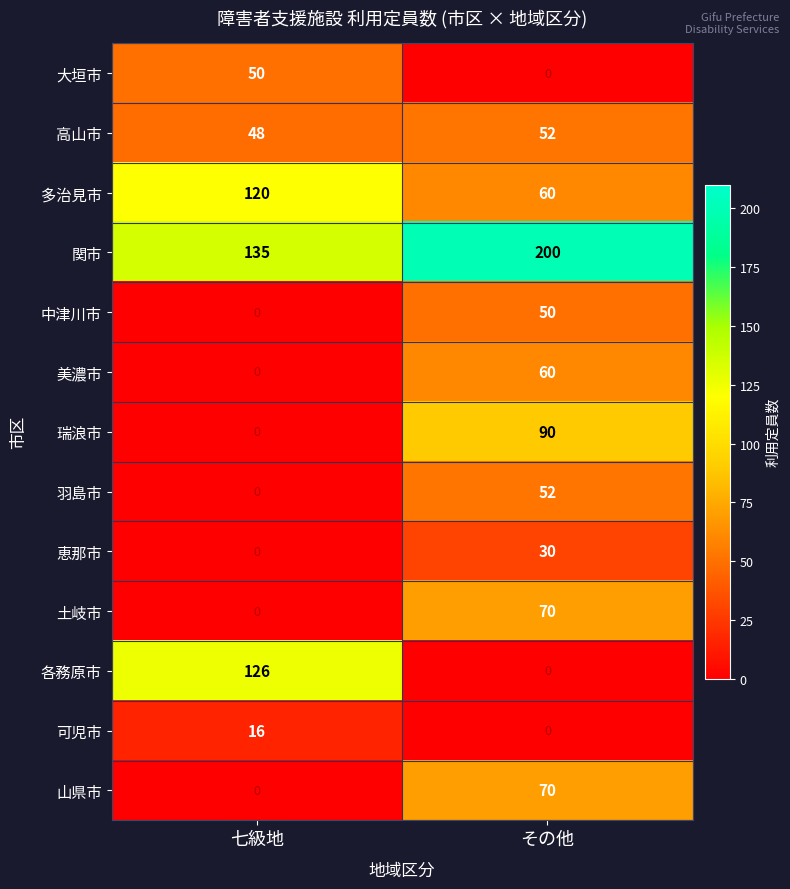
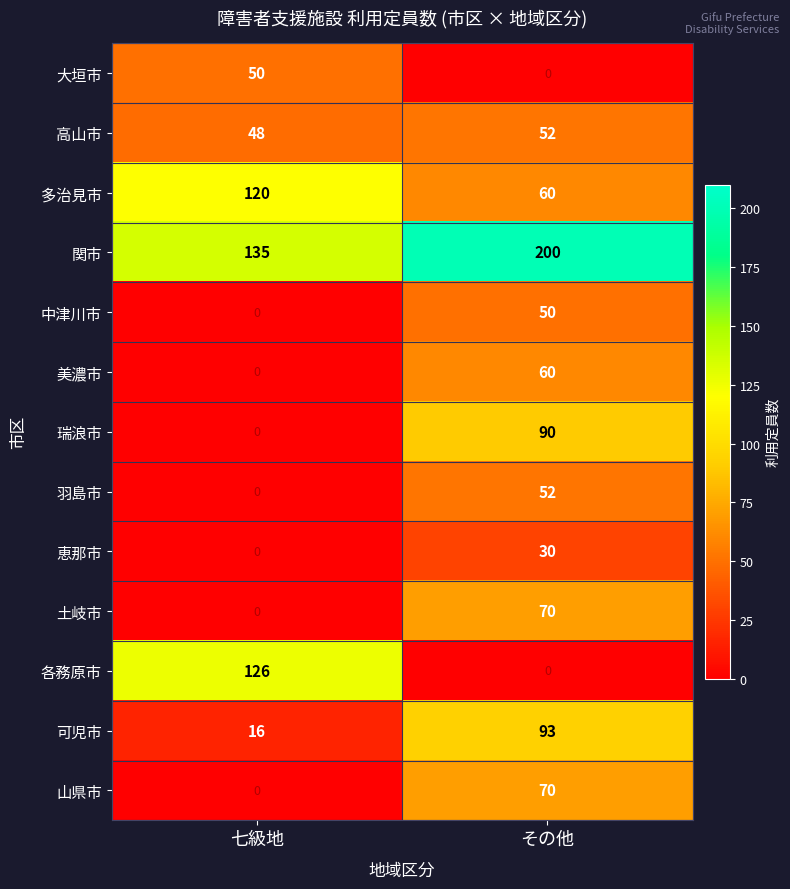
  {
    "大垣市": {
      "七級地": 50,
      "その他": 0
    },
    "高山市": {
      "七級地": 48,
      "その他": 52
    },
    "多治見市": {
      "七級地": 120,
      "その他": 60
    },
    "関市": {
      "七級地": 135,
      "その他": 200
    },
    "中津川市": {
      "七級地": 0,
      "その他": 50
    },
    "美濃市": {
      "七級地": 0,
      "その他": 60
    },
    "瑞浪市": {
      "七級地": 0,
      "その他": 90
    },
    "羽島市": {
      "七級地": 0,
      "その他": 52
    },
    "恵那市": {
      "七級地": 0,
      "その他": 30
    },
    "土岐市": {
      "七級地": 0,
      "その他": 70
    },
    "各務原市": {
      "七級地": 126,
      "その他": 0
    },
    "可児市": {
      "七級地": 16,
-     "その他": 0
+     "その他": 93
    },
    "山県市": {
      "七級地": 0,
      "その他": 70
    }
  }
